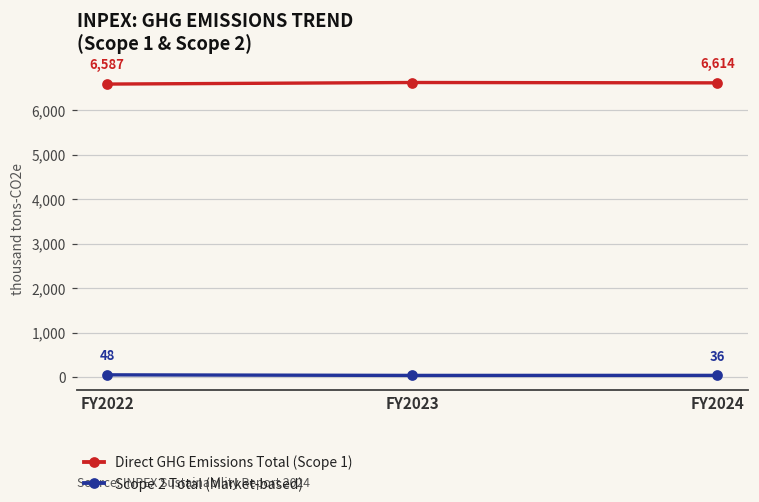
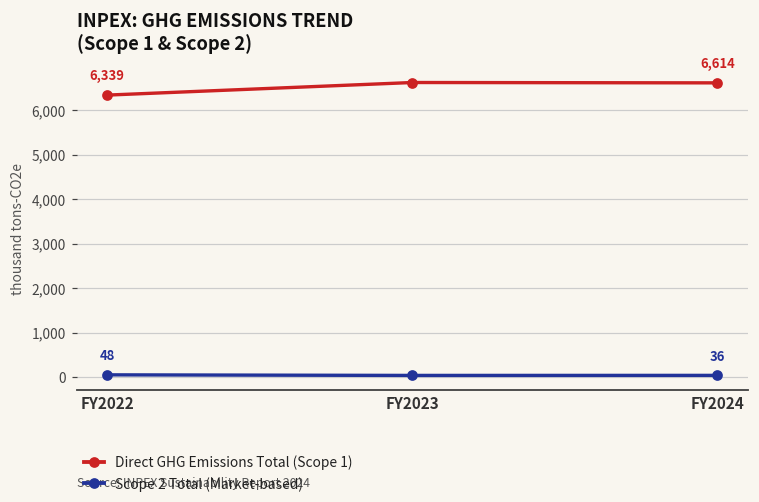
  {
    "Direct GHG Emissions Total (Scope 1)": {
-     "FY2022": "6,587",
+     "FY2022": "6,339",
      "FY2024": "6,614"
    },
    "Scope 2 Total (Market-based)": {
      "FY2022": "48",
      "FY2024": "36"
    }
  }
